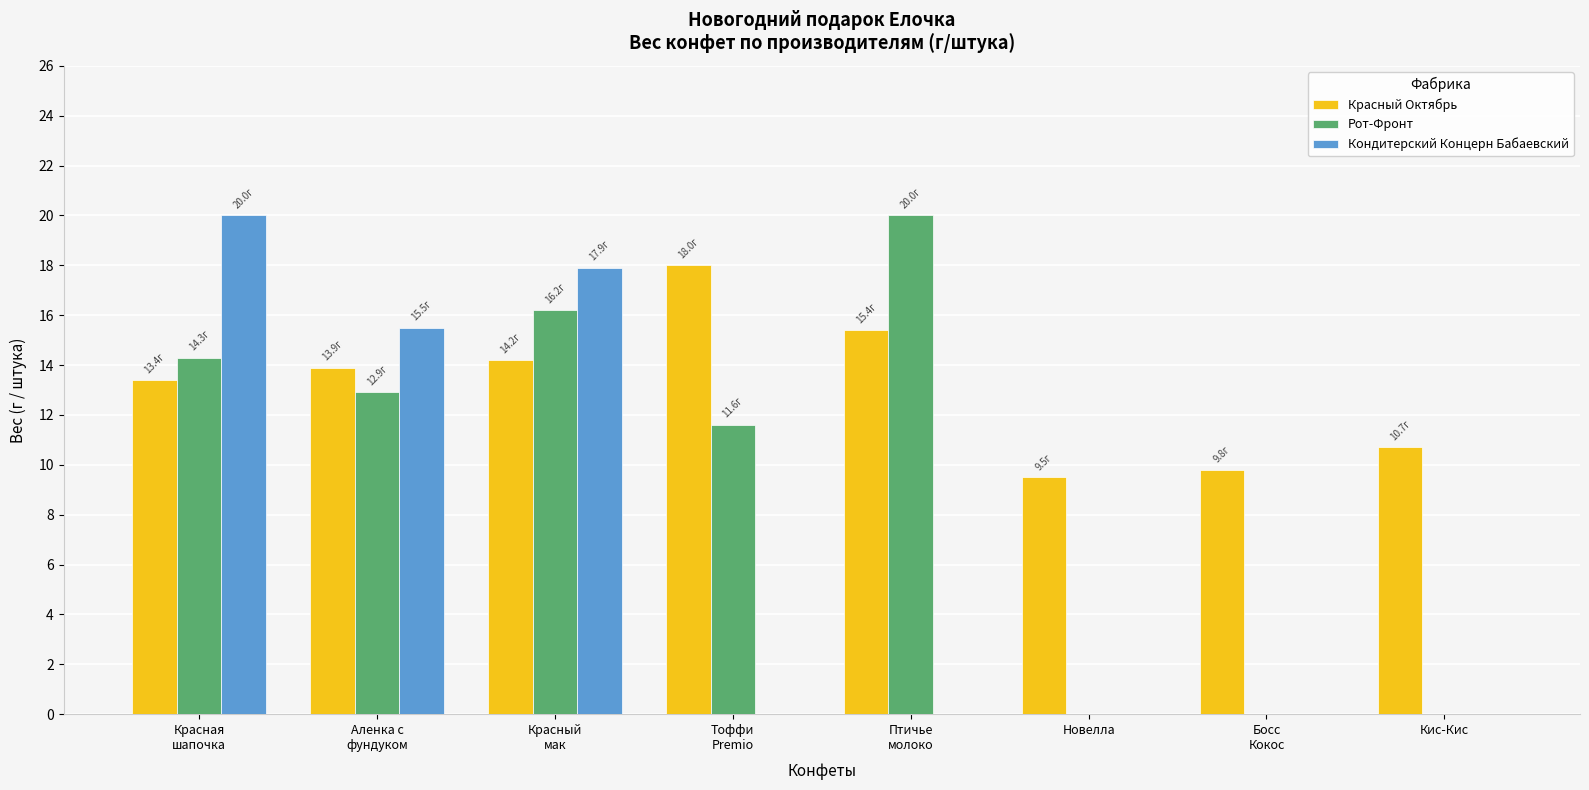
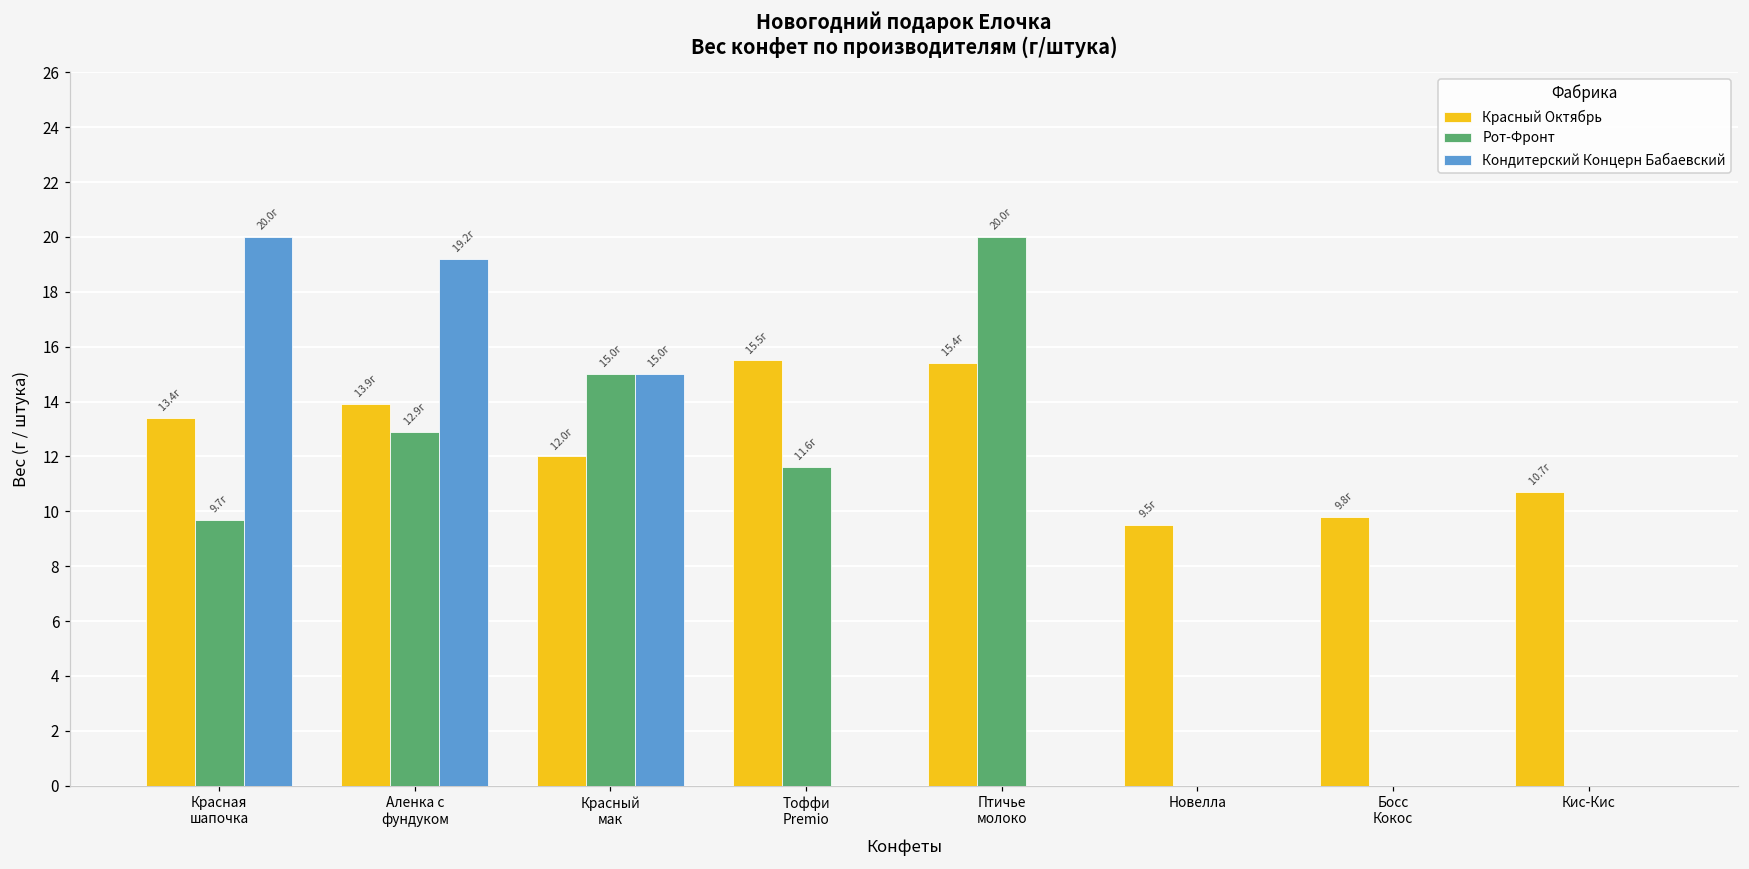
  {
    "Красный Октябрь": {
      "Красная шапочка": "13.4г",
      "Аленка с фундуком": "13.9г",
-     "Красный мак": "14.2г",
-     "Тоффи Premio": "18.0г",
+     "Красный мак": "12.0г",
+     "Тоффи Premio": "15.5г",
      "Птичье молоко": "15.4г",
      "Новелла": "9.5г",
      "Босс Кокос": "9.8г",
      "Кис-Кис": "10.7г"
    },
    "Рот-Фронт": {
-     "Красная шапочка": "14.3г",
+     "Красная шапочка": "9.7г",
      "Аленка с фундуком": "12.9г",
-     "Красный мак": "16.2г",
+     "Красный мак": "15.0г",
      "Тоффи Premio": "11.6г",
      "Птичье молоко": "20.0г"
    },
    "Кондитерский Концерн Бабаевский": {
      "Красная шапочка": "20.0г",
-     "Аленка с фундуком": "15.5г",
-     "Красный мак": "17.9г"
+     "Аленка с фундуком": "19.2г",
+     "Красный мак": "15.0г"
    }
  }
